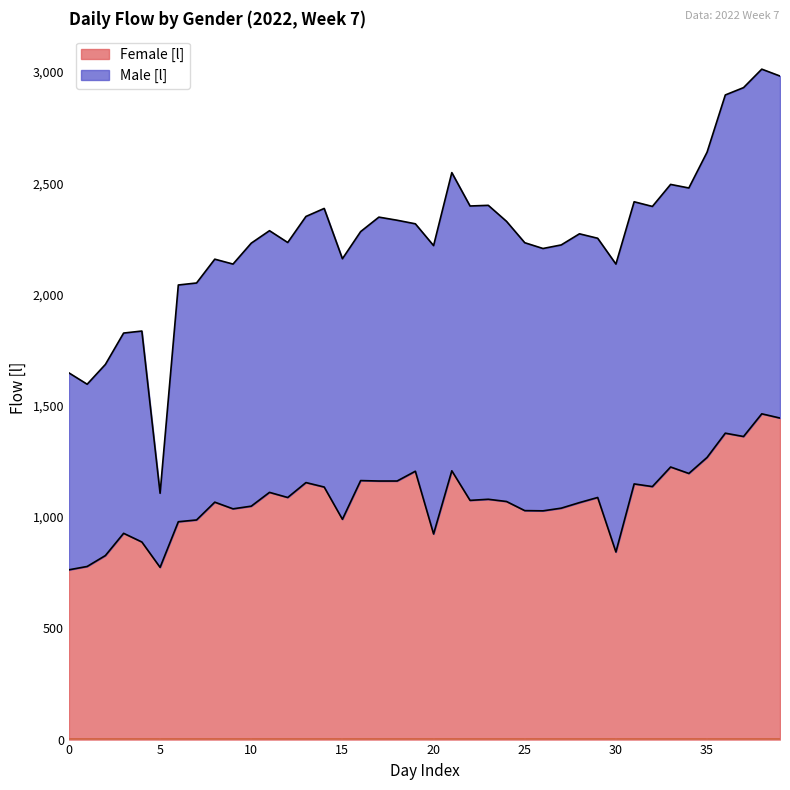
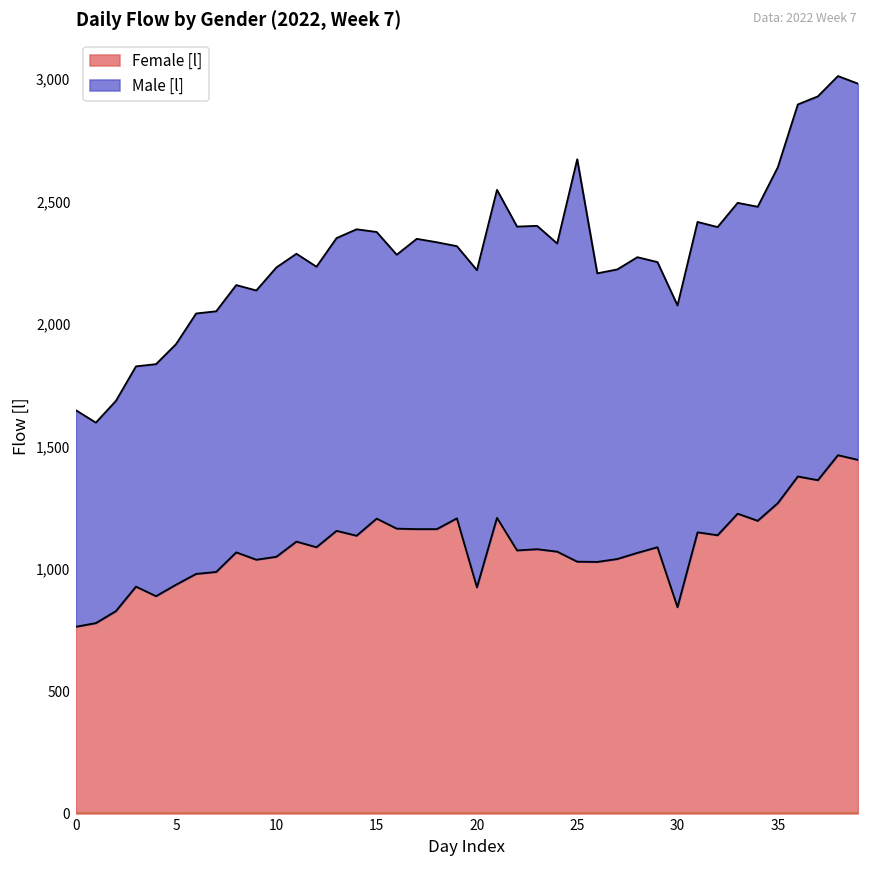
  {
    "Female [l]": {
      "0": "760",
-     "5": "770",
+     "5": "940",
      "10": "1,050",
-     "15": "990",
+     "15": "1,210",
      "20": "920",
      "25": "1,030",
      "30": "840",
      "35": "1,270"
    },
    "Male [l]": {
      "0": "890",
-     "5": "330",
+     "5": "980",
      "10": "1,180",
      "15": "1,170",
      "20": "1,300",
-     "25": "1,200",
-     "30": "1,290",
+     "25": "1,640",
+     "30": "1,230",
      "35": "1,370"
    }
  }
